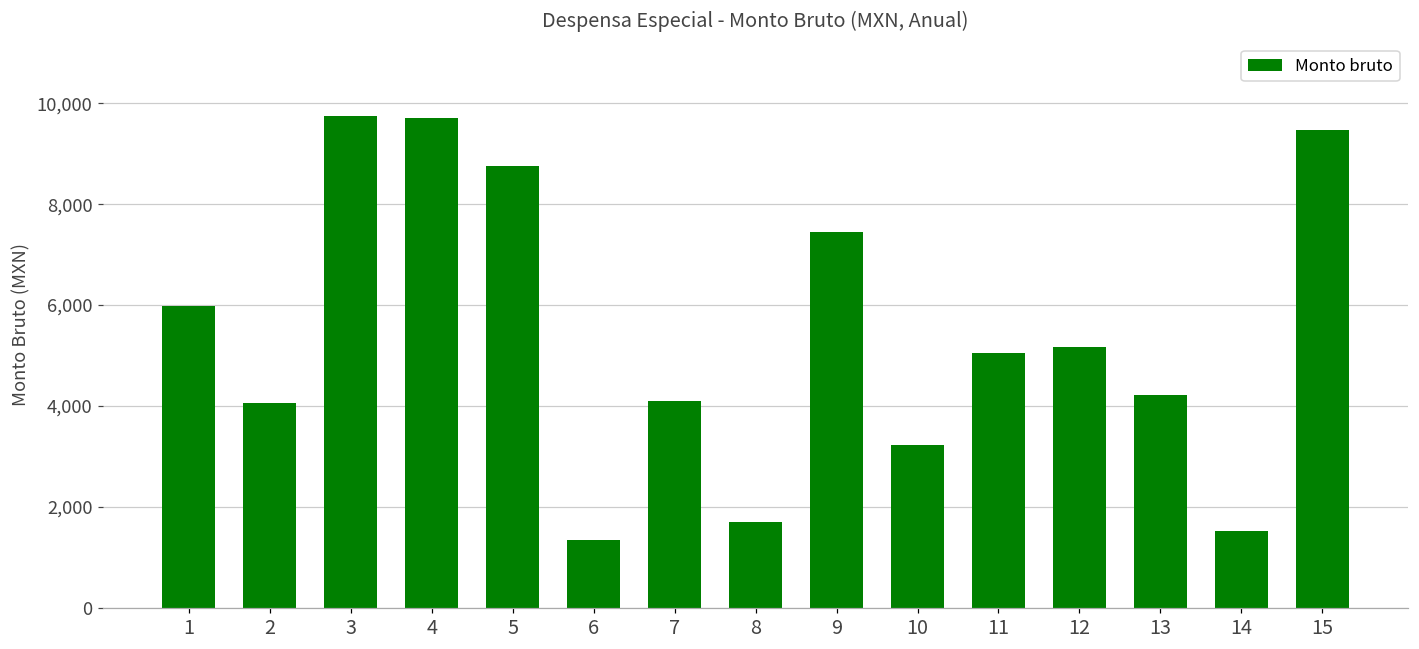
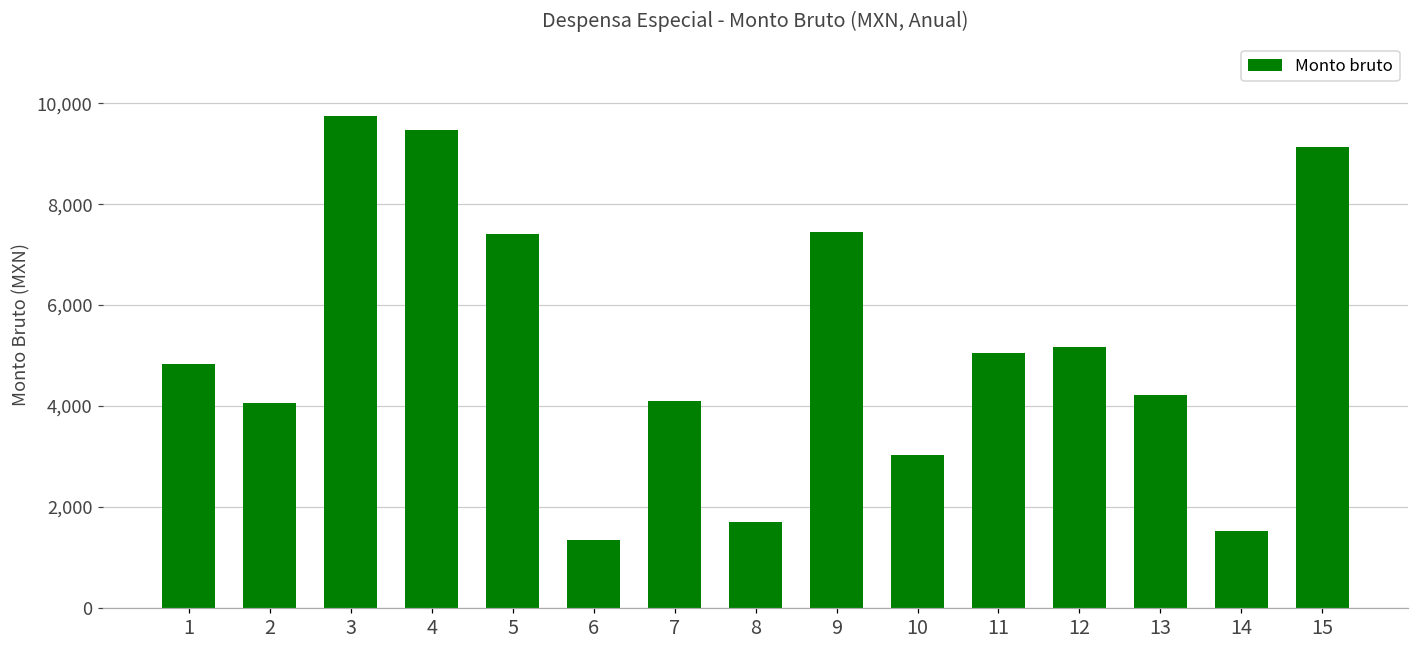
  {
-   "1": "6,000",
+   "1": "4,800",
    "2": "4,000",
    "3": "9,700",
-   "4": "9,700",
-   "5": "8,800",
+   "4": "9,500",
+   "5": "7,400",
    "6": "1,300",
    "7": "4,100",
    "8": "1,700",
    "9": "7,500",
-   "10": "3,200",
+   "10": "3,000",
    "11": "5,000",
    "12": "5,200",
    "13": "4,200",
    "14": "1,500",
-   "15": "9,500"
+   "15": "9,100"
  }
